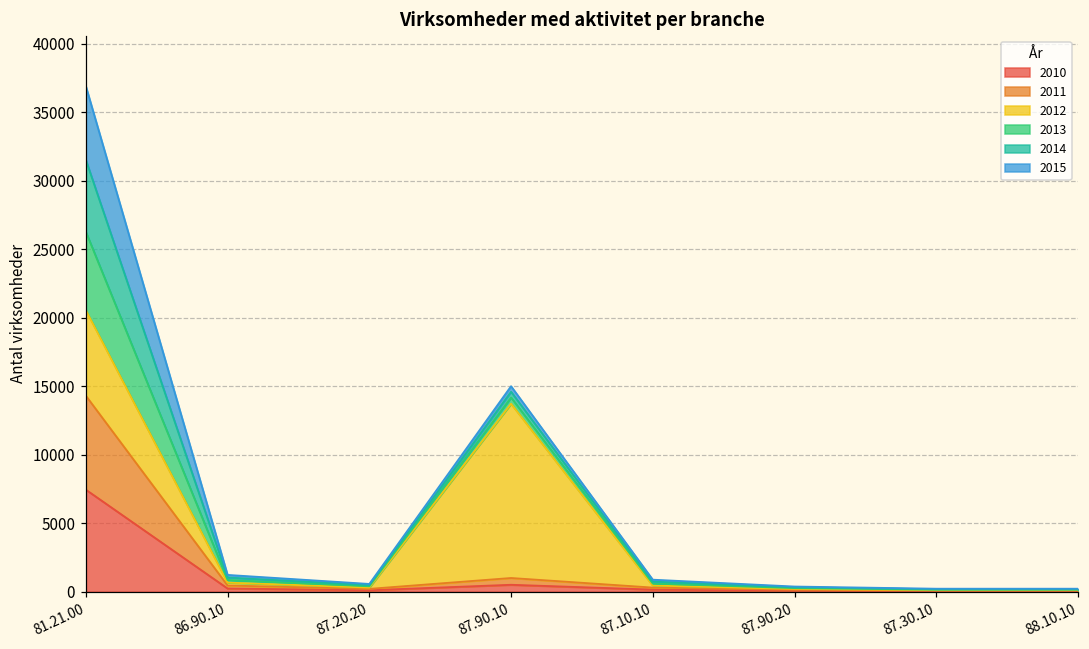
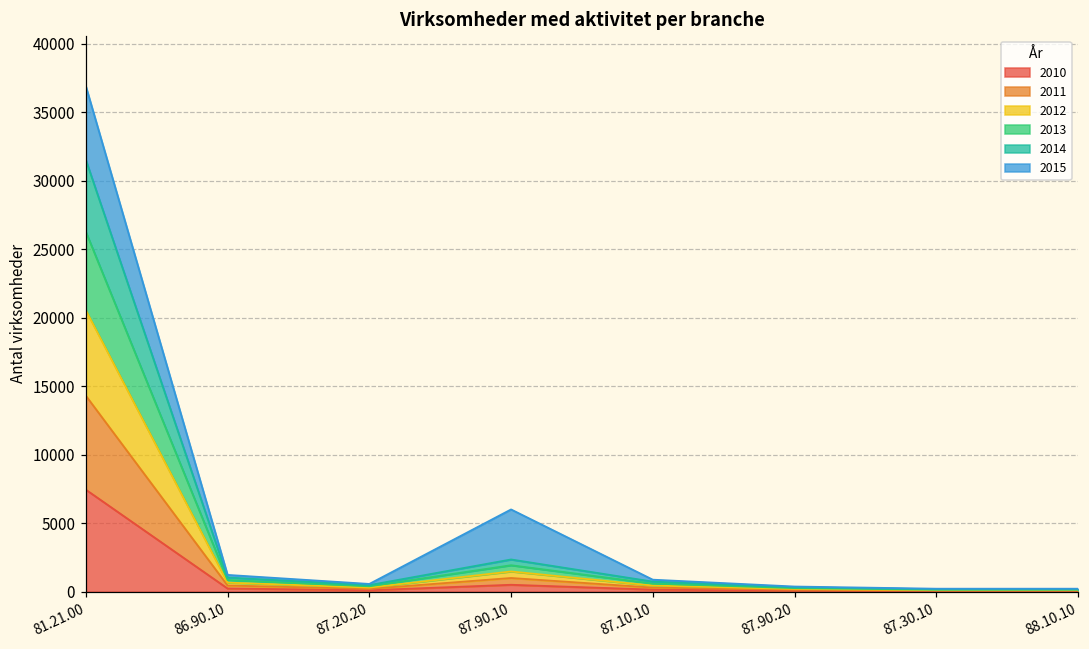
  {
    "2012": {
      "81.21.00": 6200,
-     "87.90.10": 12700
+     "87.90.10": 500
    },
    "2015": {
      "81.21.00": 5400,
-     "87.90.10": 400
+     "87.90.10": 3700
    }
  }
